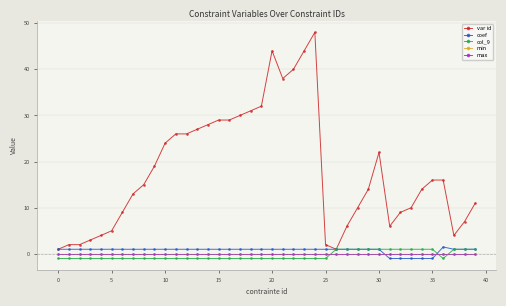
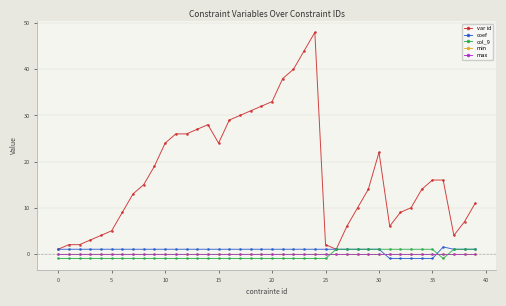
  {
    "var id": {
      "5": 5,
      "10": 24,
-     "15": 29,
-     "20": 44,
+     "15": 24,
+     "20": 33,
      "25": 2,
      "30": 22,
      "35": 16
    },
    "coef": {
      "5": 1,
      "10": 1,
      "15": 1,
      "20": 1,
      "25": 1,
      "35": -1
    },
    "col_9": {
      "0": -1,
      "5": -1,
      "10": -1,
      "15": -1,
      "20": -1,
      "25": -1,
      "35": 1
    },
    "max": {
      "0": 0,
      "5": 0,
      "10": 0,
      "15": 0,
      "20": 0,
      "25": 0,
      "30": 0,
      "35": 0
    }
  }
